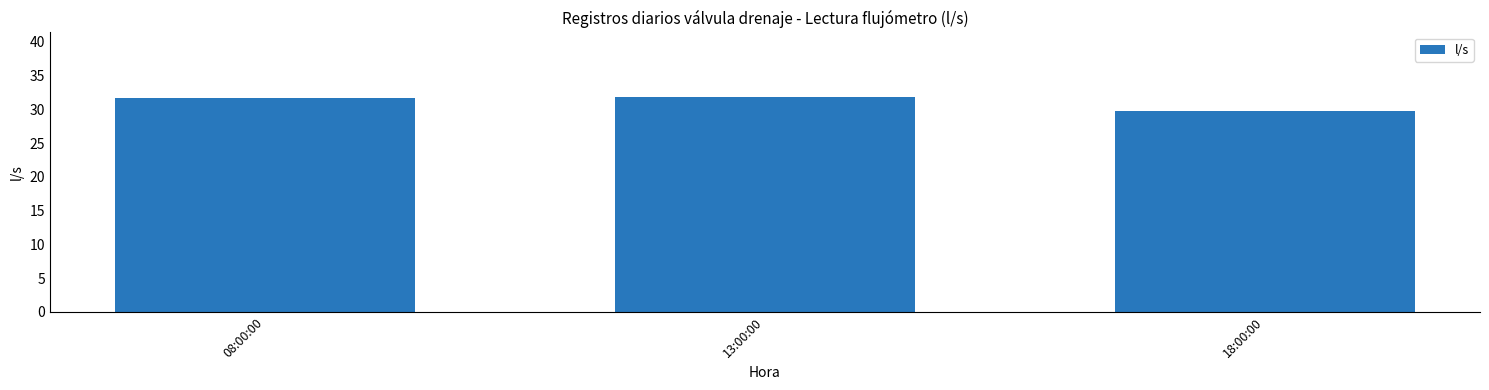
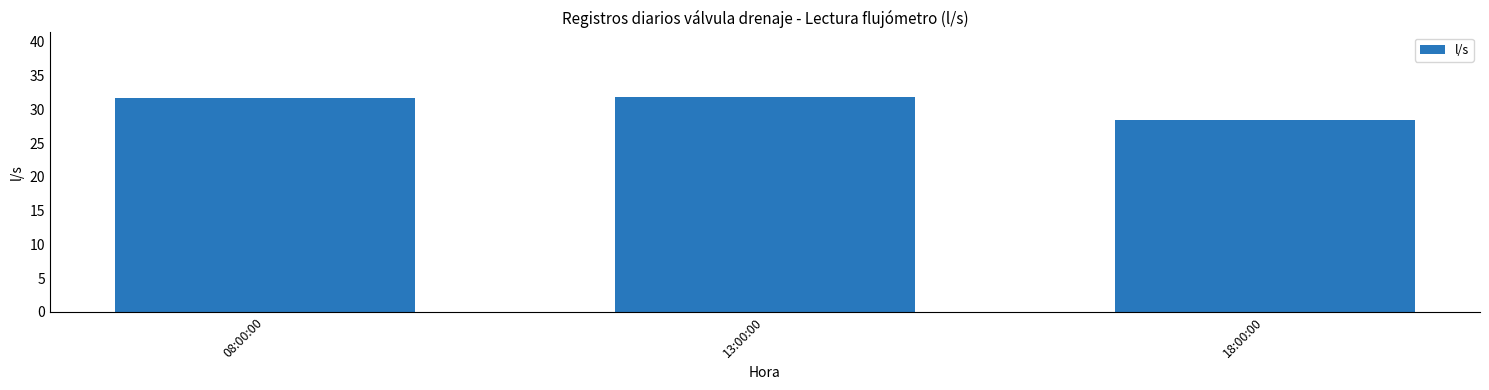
  {
    "08:00:00": 32,
    "13:00:00": 32,
-   "18:00:00": 30
+   "18:00:00": 28
  }
